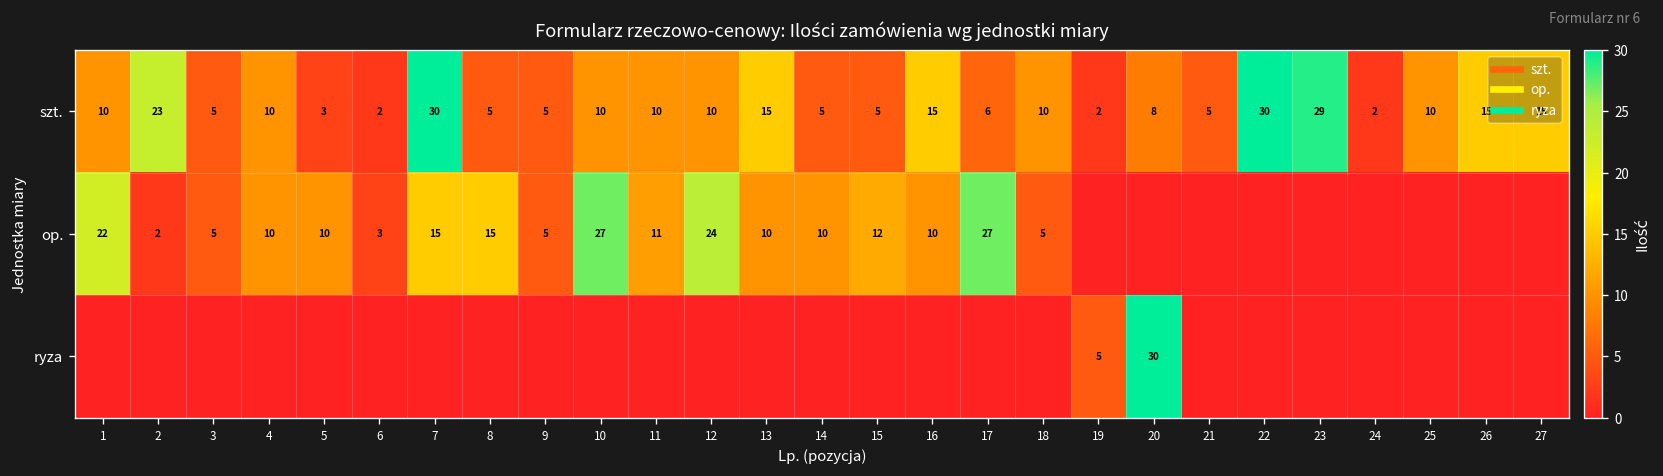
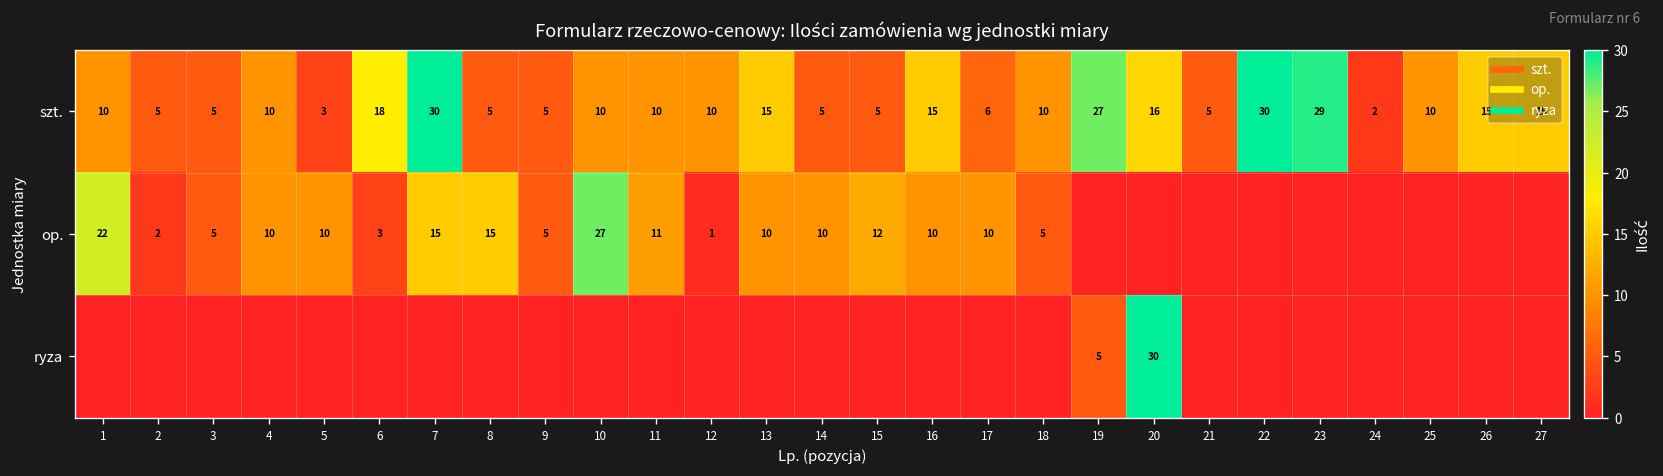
  {
    "szt.": {
      "1": 10,
-     "2": 23,
+     "2": 5,
      "3": 5,
      "4": 10,
      "5": 3,
-     "6": 2,
+     "6": 18,
      "7": 30,
      "8": 5,
      "9": 5,
      "10": 10,
      "11": 10,
      "12": 10,
      "13": 15,
      "14": 5,
      "15": 5,
      "16": 15,
      "17": 6,
      "18": 10,
-     "19": 2,
-     "20": 8,
+     "19": 27,
+     "20": 16,
      "21": 5,
      "22": 30,
      "23": 29,
      "24": 2,
      "25": 10
    },
    "op.": {
      "1": 22,
      "2": 2,
      "3": 5,
      "4": 10,
      "5": 10,
      "6": 3,
      "7": 15,
      "8": 15,
      "9": 5,
      "10": 27,
      "11": 11,
-     "12": 24,
+     "12": 1,
      "13": 10,
      "14": 10,
      "15": 12,
      "16": 10,
-     "17": 27,
+     "17": 10,
      "18": 5
    },
    "ryza": {
      "19": 5,
      "20": 30
    }
  }
